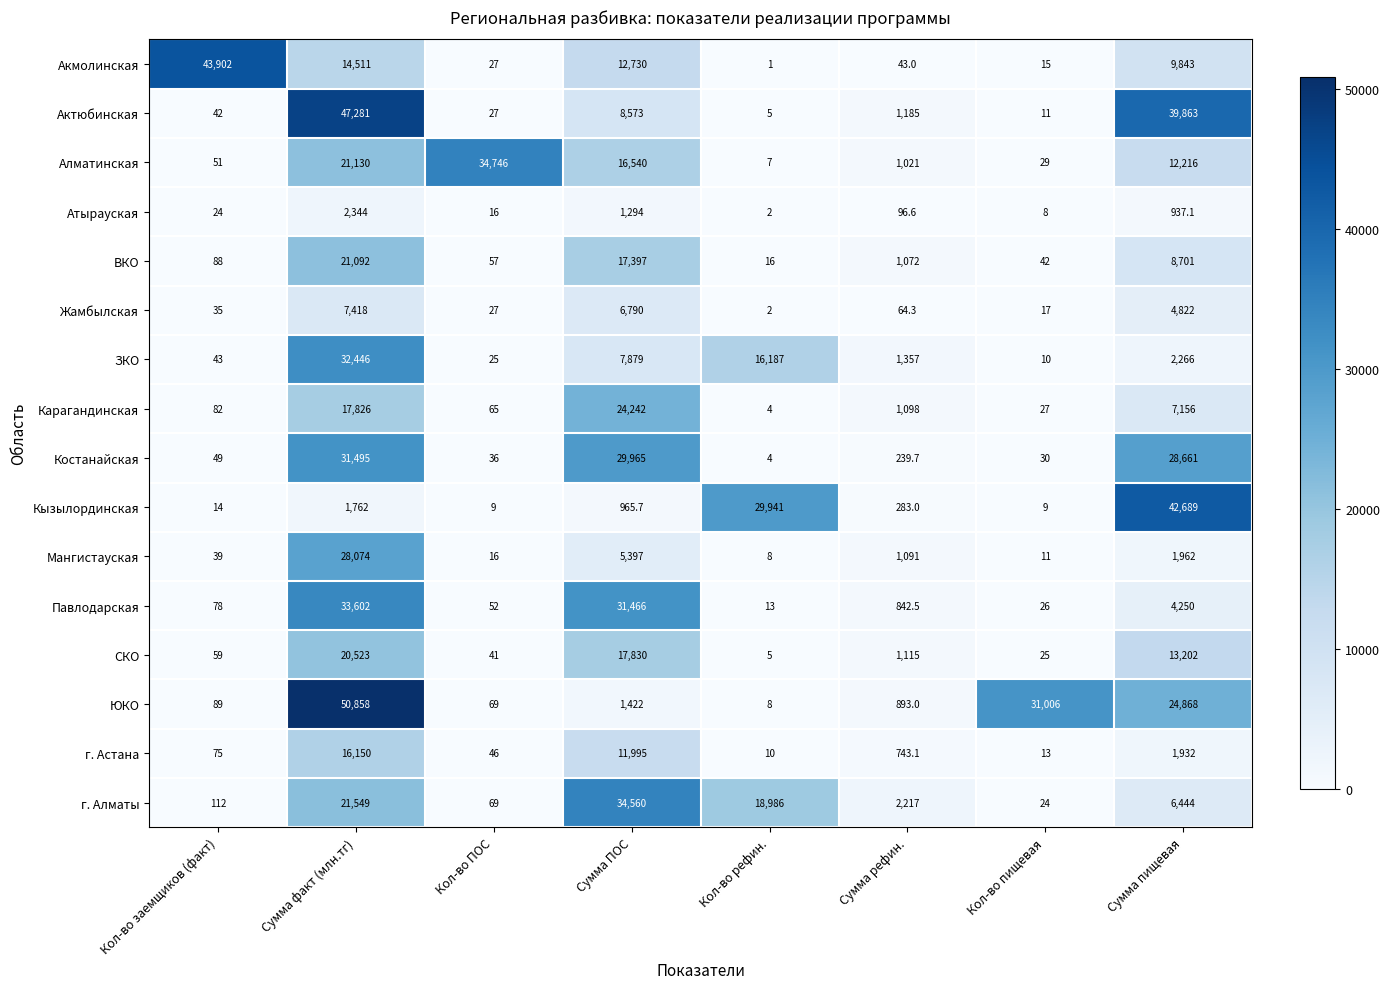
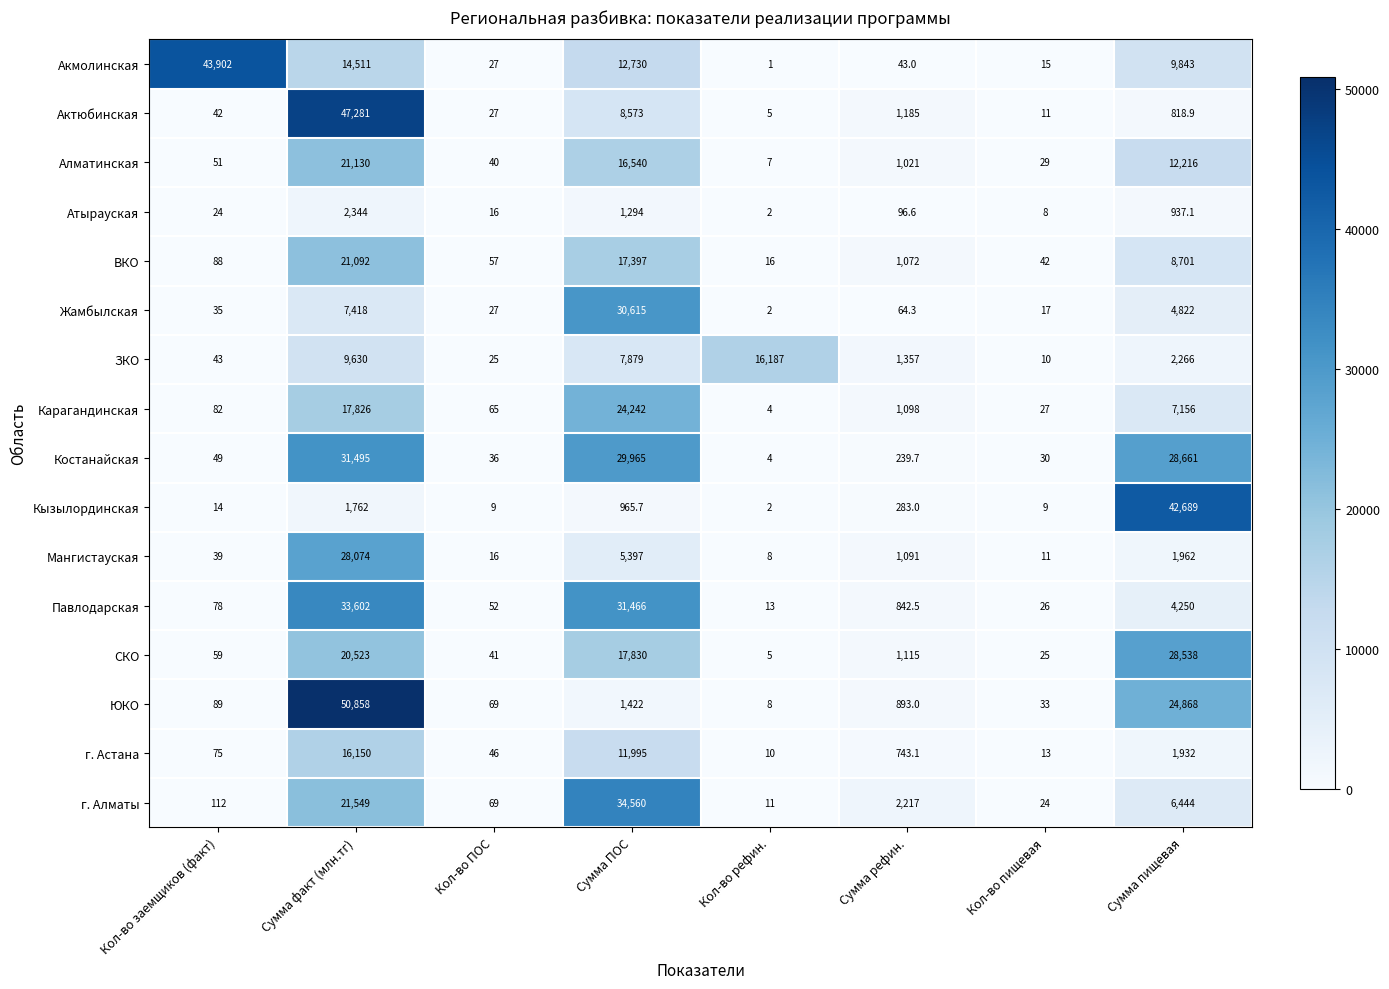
  {
    "Акмолинская": {
      "Кол-во заемщиков (факт)": "43,902",
      "Сумма факт (млн.тг)": "14,511",
      "Кол-во ПОС": "27",
      "Сумма ПОС": "12,730",
      "Кол-во рефин.": "1",
      "Сумма рефин.": "43.0",
      "Кол-во пищевая": "15",
      "Сумма пищевая": "9,843"
    },
    "Актюбинская": {
      "Кол-во заемщиков (факт)": "42",
      "Сумма факт (млн.тг)": "47,281",
      "Кол-во ПОС": "27",
      "Сумма ПОС": "8,573",
      "Кол-во рефин.": "5",
      "Сумма рефин.": "1,185",
      "Кол-во пищевая": "11",
-     "Сумма пищевая": "39,863"
+     "Сумма пищевая": "818.9"
    },
    "Алматинская": {
      "Кол-во заемщиков (факт)": "51",
      "Сумма факт (млн.тг)": "21,130",
-     "Кол-во ПОС": "34,746",
+     "Кол-во ПОС": "40",
      "Сумма ПОС": "16,540",
      "Кол-во рефин.": "7",
      "Сумма рефин.": "1,021",
      "Кол-во пищевая": "29",
      "Сумма пищевая": "12,216"
    },
    "Атырауская": {
      "Кол-во заемщиков (факт)": "24",
      "Сумма факт (млн.тг)": "2,344",
      "Кол-во ПОС": "16",
      "Сумма ПОС": "1,294",
      "Кол-во рефин.": "2",
      "Сумма рефин.": "96.6",
      "Кол-во пищевая": "8",
      "Сумма пищевая": "937.1"
    },
    "ВКО": {
      "Кол-во заемщиков (факт)": "88",
      "Сумма факт (млн.тг)": "21,092",
      "Кол-во ПОС": "57",
      "Сумма ПОС": "17,397",
      "Кол-во рефин.": "16",
      "Сумма рефин.": "1,072",
      "Кол-во пищевая": "42",
      "Сумма пищевая": "8,701"
    },
    "Жамбылская": {
      "Кол-во заемщиков (факт)": "35",
      "Сумма факт (млн.тг)": "7,418",
      "Кол-во ПОС": "27",
-     "Сумма ПОС": "6,790",
+     "Сумма ПОС": "30,615",
      "Кол-во рефин.": "2",
      "Сумма рефин.": "64.3",
      "Кол-во пищевая": "17",
      "Сумма пищевая": "4,822"
    },
    "ЗКО": {
      "Кол-во заемщиков (факт)": "43",
-     "Сумма факт (млн.тг)": "32,446",
+     "Сумма факт (млн.тг)": "9,630",
      "Кол-во ПОС": "25",
      "Сумма ПОС": "7,879",
      "Кол-во рефин.": "16,187",
      "Сумма рефин.": "1,357",
      "Кол-во пищевая": "10",
      "Сумма пищевая": "2,266"
    },
    "Карагандинская": {
      "Кол-во заемщиков (факт)": "82",
      "Сумма факт (млн.тг)": "17,826",
      "Кол-во ПОС": "65",
      "Сумма ПОС": "24,242",
      "Кол-во рефин.": "4",
      "Сумма рефин.": "1,098",
      "Кол-во пищевая": "27",
      "Сумма пищевая": "7,156"
    },
    "Костанайская": {
      "Кол-во заемщиков (факт)": "49",
      "Сумма факт (млн.тг)": "31,495",
      "Кол-во ПОС": "36",
      "Сумма ПОС": "29,965",
      "Кол-во рефин.": "4",
      "Сумма рефин.": "239.7",
      "Кол-во пищевая": "30",
      "Сумма пищевая": "28,661"
    },
    "Кызылординская": {
      "Кол-во заемщиков (факт)": "14",
      "Сумма факт (млн.тг)": "1,762",
      "Кол-во ПОС": "9",
      "Сумма ПОС": "965.7",
-     "Кол-во рефин.": "29,941",
+     "Кол-во рефин.": "2",
      "Сумма рефин.": "283.0",
      "Кол-во пищевая": "9",
      "Сумма пищевая": "42,689"
    },
    "Мангистауская": {
      "Кол-во заемщиков (факт)": "39",
      "Сумма факт (млн.тг)": "28,074",
      "Кол-во ПОС": "16",
      "Сумма ПОС": "5,397",
      "Кол-во рефин.": "8",
      "Сумма рефин.": "1,091",
      "Кол-во пищевая": "11",
      "Сумма пищевая": "1,962"
    },
    "Павлодарская": {
      "Кол-во заемщиков (факт)": "78",
      "Сумма факт (млн.тг)": "33,602",
      "Кол-во ПОС": "52",
      "Сумма ПОС": "31,466",
      "Кол-во рефин.": "13",
      "Сумма рефин.": "842.5",
      "Кол-во пищевая": "26",
      "Сумма пищевая": "4,250"
    },
    "СКО": {
      "Кол-во заемщиков (факт)": "59",
      "Сумма факт (млн.тг)": "20,523",
      "Кол-во ПОС": "41",
      "Сумма ПОС": "17,830",
      "Кол-во рефин.": "5",
      "Сумма рефин.": "1,115",
      "Кол-во пищевая": "25",
-     "Сумма пищевая": "13,202"
+     "Сумма пищевая": "28,538"
    },
    "ЮКО": {
      "Кол-во заемщиков (факт)": "89",
      "Сумма факт (млн.тг)": "50,858",
      "Кол-во ПОС": "69",
      "Сумма ПОС": "1,422",
      "Кол-во рефин.": "8",
      "Сумма рефин.": "893.0",
-     "Кол-во пищевая": "31,006",
+     "Кол-во пищевая": "33",
      "Сумма пищевая": "24,868"
    },
    "г. Астана": {
      "Кол-во заемщиков (факт)": "75",
      "Сумма факт (млн.тг)": "16,150",
      "Кол-во ПОС": "46",
      "Сумма ПОС": "11,995",
      "Кол-во рефин.": "10",
      "Сумма рефин.": "743.1",
      "Кол-во пищевая": "13",
      "Сумма пищевая": "1,932"
    },
    "г. Алматы": {
      "Кол-во заемщиков (факт)": "112",
      "Сумма факт (млн.тг)": "21,549",
      "Кол-во ПОС": "69",
      "Сумма ПОС": "34,560",
-     "Кол-во рефин.": "18,986",
+     "Кол-во рефин.": "11",
      "Сумма рефин.": "2,217",
      "Кол-во пищевая": "24",
      "Сумма пищевая": "6,444"
    }
  }
